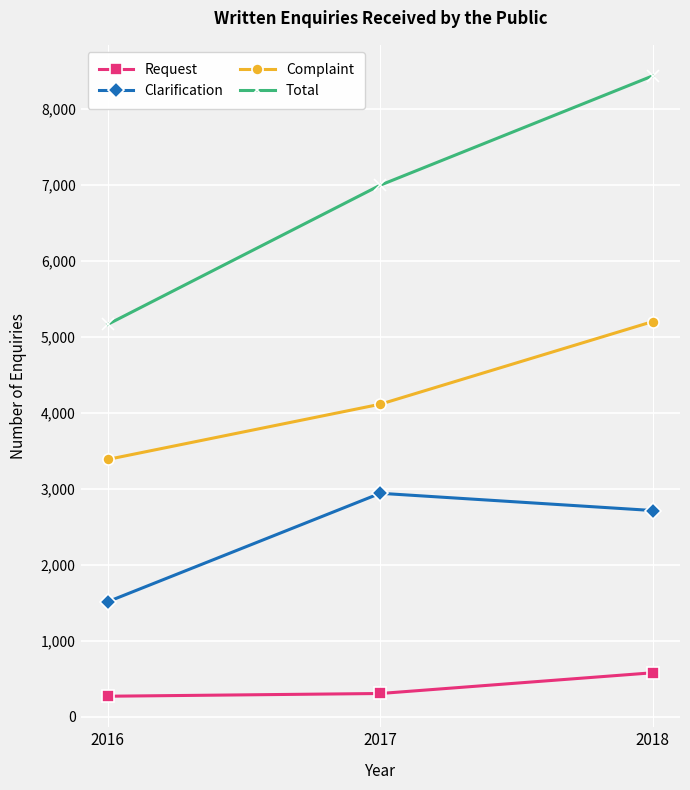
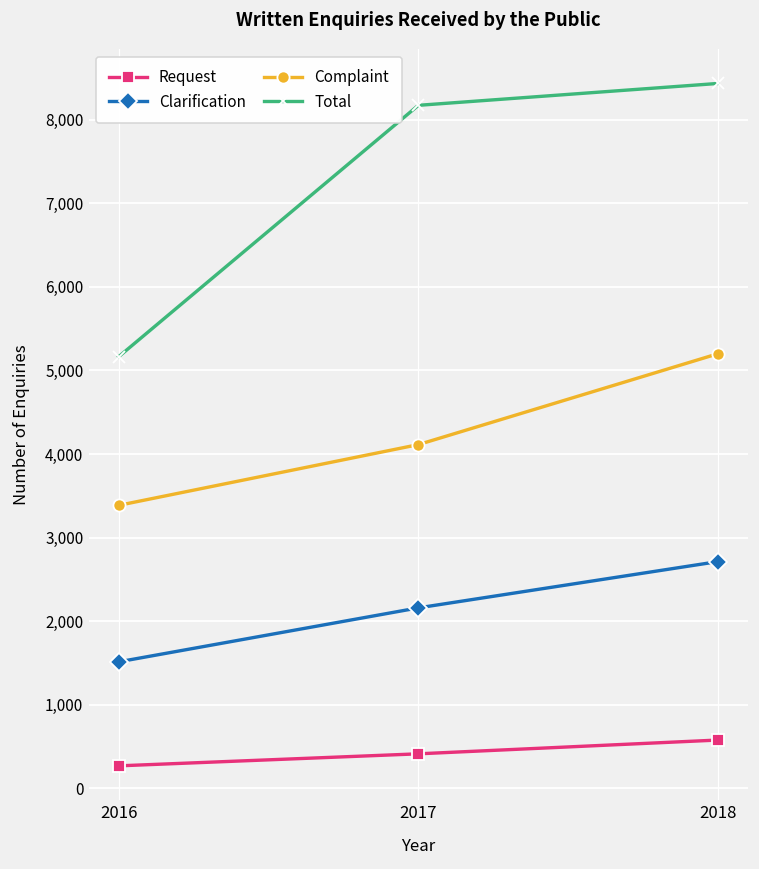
  {
    "Request": {
      "2016": "300",
-     "2017": "300",
+     "2017": "400",
      "2018": "600"
    },
    "Clarification": {
      "2016": "1,500",
-     "2017": "2,900",
+     "2017": "2,200",
      "2018": "2,700"
    },
    "Complaint": {
      "2016": "3,400",
      "2017": "4,100",
      "2018": "5,200"
    },
    "Total": {
      "2016": "5,200",
-     "2017": "7,000",
+     "2017": "8,200",
      "2018": "8,400"
    }
  }
